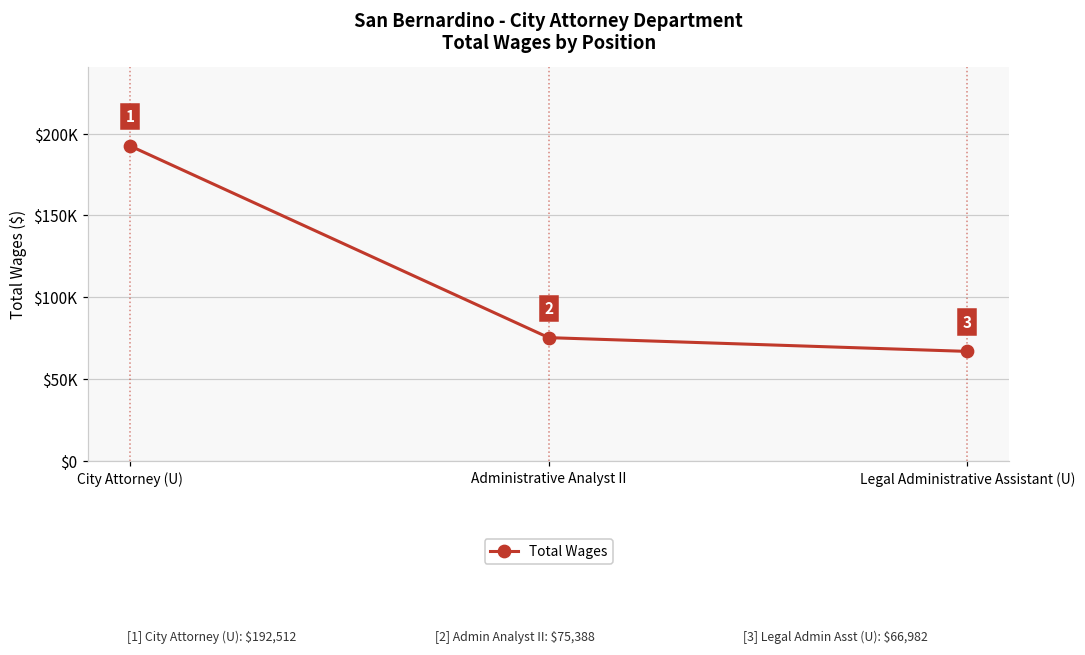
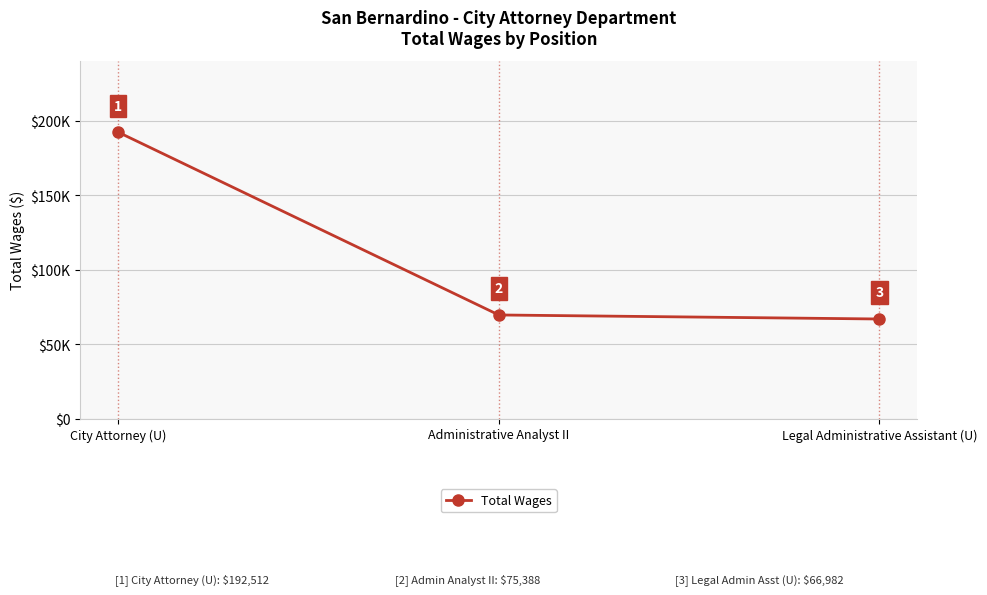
  {
-   "Administrative Analyst II": "$75000"
+   "Administrative Analyst II": "$70000"
  }
